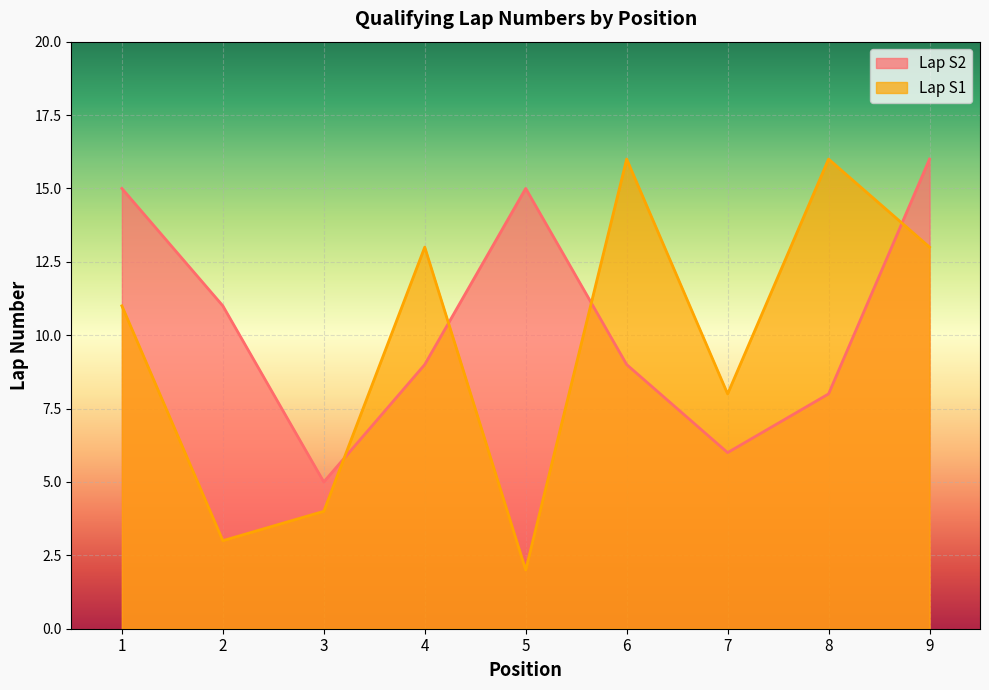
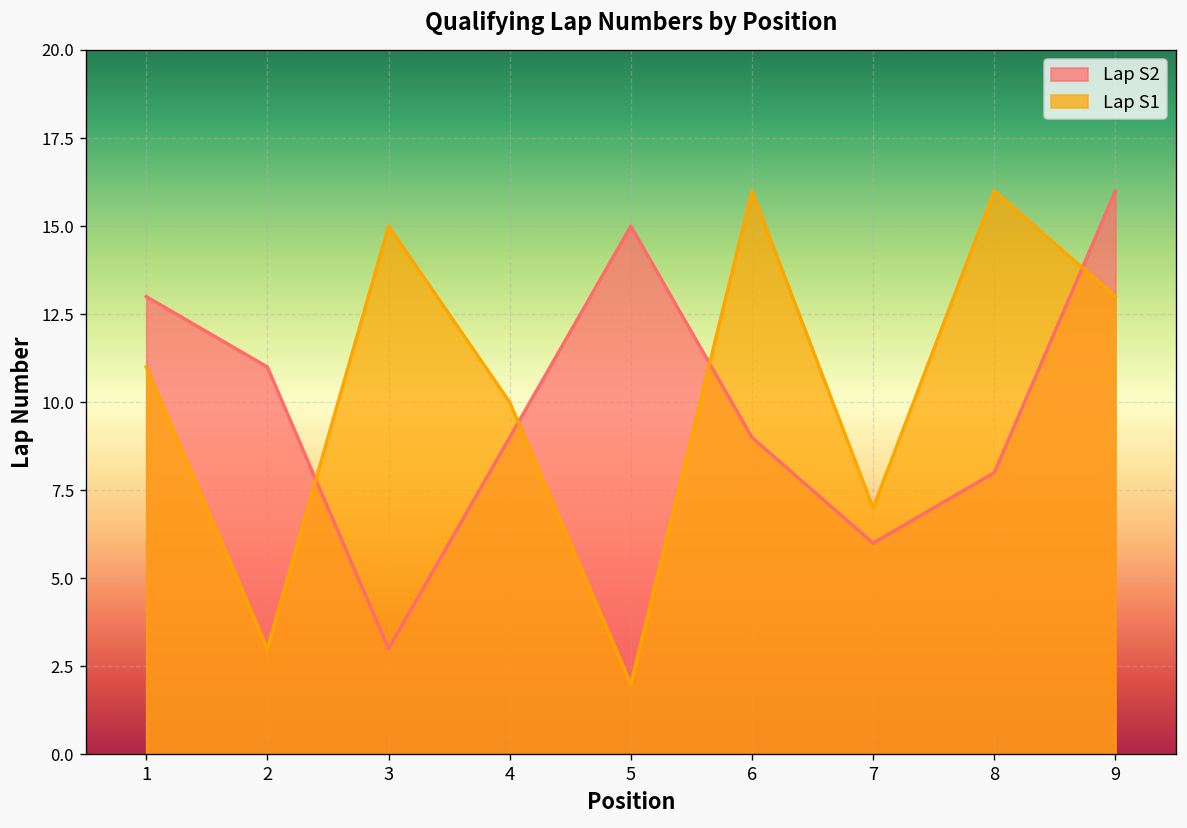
  {
    "Lap S2": {
-     "1": 15,
+     "1": 13,
      "2": 11,
-     "3": 5,
+     "3": 3,
      "4": 9,
      "5": 15,
      "6": 9,
      "7": 6,
      "8": 8,
      "9": 16
    },
    "Lap S1": {
      "1": 11,
      "2": 3,
-     "3": 4,
-     "4": 13,
+     "3": 15,
+     "4": 10,
      "5": 2,
      "6": 16,
-     "7": 8,
+     "7": 7,
      "8": 16,
      "9": 13
    }
  }
